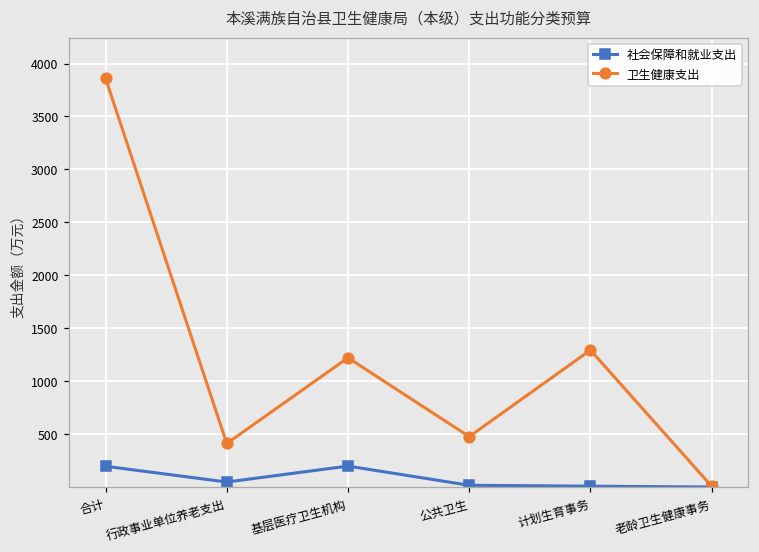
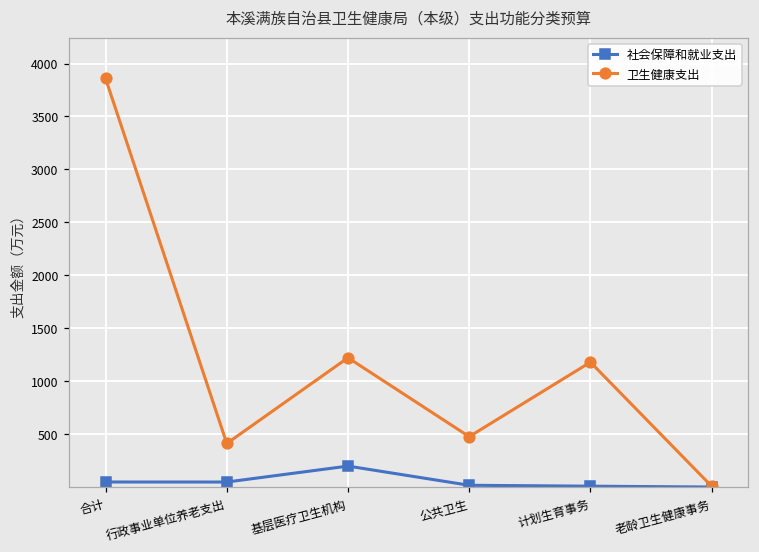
  {
    "社会保障和就业支出": {
-     "合计": 200,
+     "合计": 0,
      "行政事业单位养老支出": 0,
      "基层医疗卫生机构": 200,
      "公共卫生": 0,
      "计划生育事务": 0
    },
    "卫生健康支出": {
      "合计": 3900,
      "行政事业单位养老支出": 400,
      "基层医疗卫生机构": 1200,
      "公共卫生": 500,
-     "计划生育事务": 1300
+     "计划生育事务": 1200
    }
  }
